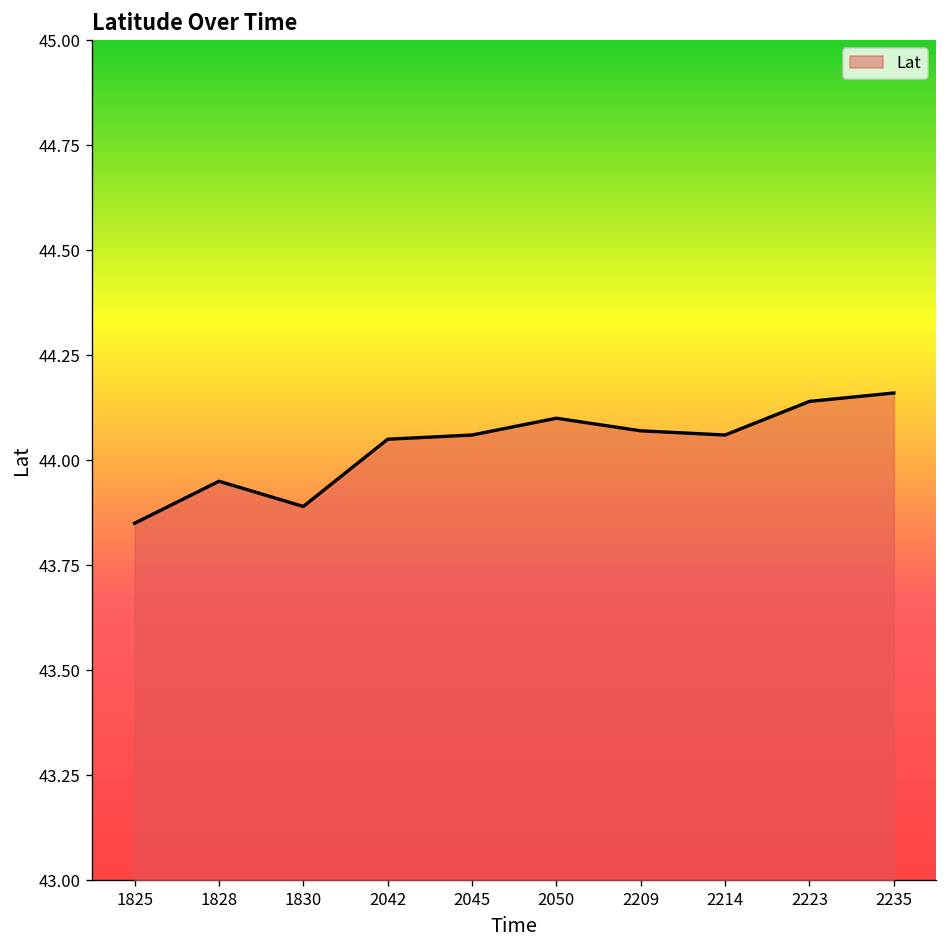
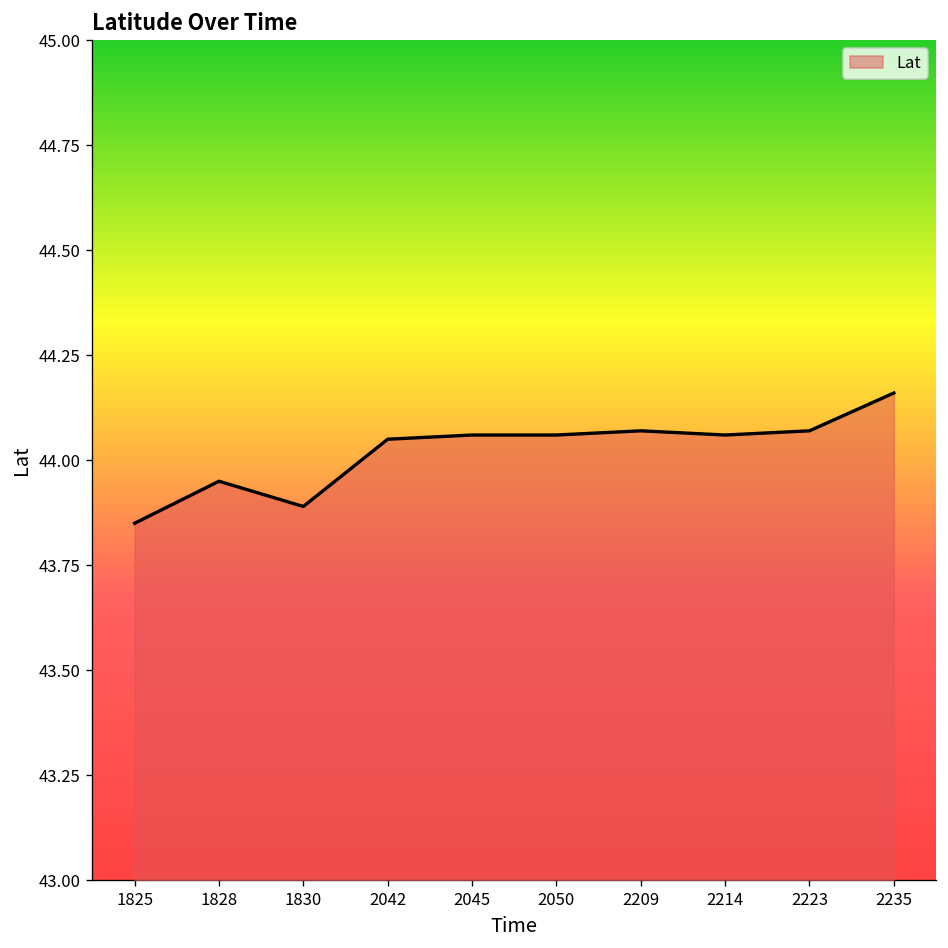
  {
    "1825": 43.85,
    "1828": 43.95,
    "1830": 43.89,
    "2042": 44.05,
    "2045": 44.06,
-   "2050": 44.10,
+   "2050": 44.06,
    "2209": 44.07,
    "2214": 44.06,
-   "2223": 44.14,
+   "2223": 44.07,
    "2235": 44.16
  }
